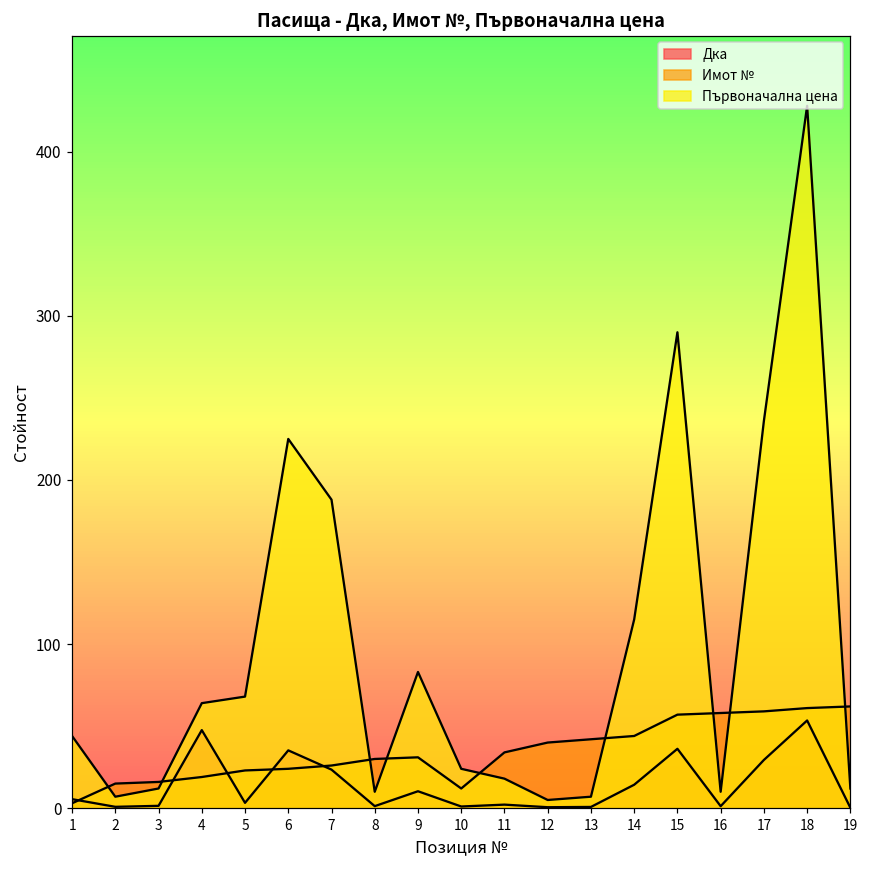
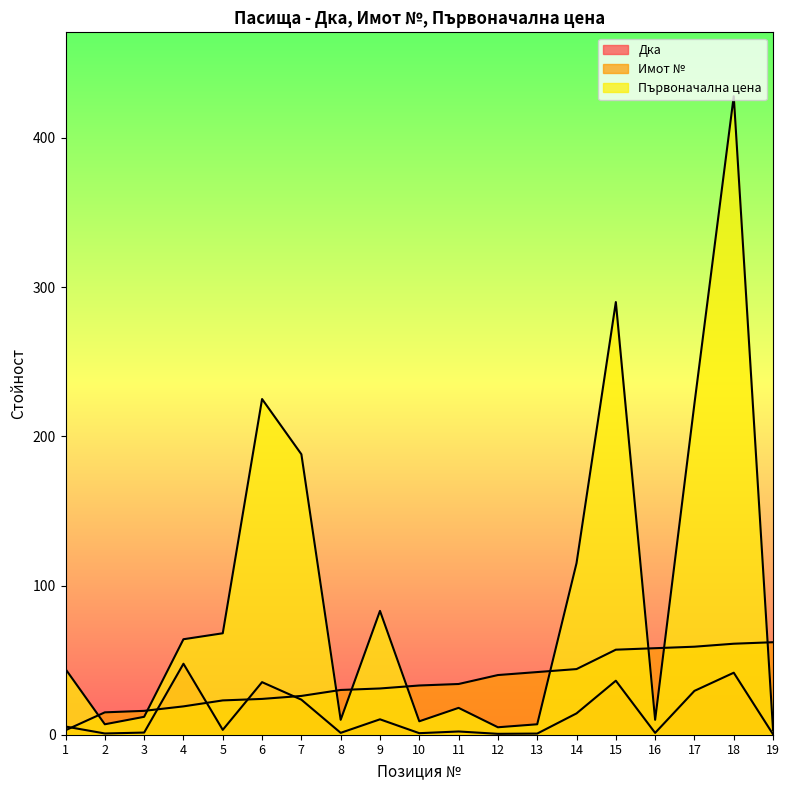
  {
    "Дка": {
      "1": 6,
      "2": 1,
      "3": 1,
      "4": 48,
      "5": 3,
      "6": 35,
      "7": 23,
      "8": 1,
      "9": 10,
      "10": 1,
      "11": 2,
      "12": 1,
      "13": 1,
      "14": 14,
      "15": 36,
      "16": 1,
      "17": 29,
-     "18": 53,
+     "18": 42,
      "19": 0
    },
    "Имот №": {
      "1": 3,
      "2": 15,
      "3": 16,
      "4": 19,
      "5": 23,
      "6": 24,
      "7": 26,
      "8": 30,
      "9": 31,
-     "10": 12,
+     "10": 33,
      "11": 34,
      "12": 40,
      "13": 42,
      "14": 44,
      "15": 57,
      "16": 58,
      "17": 59,
      "18": 61,
      "19": 62
    },
    "Първоначална цена": {
      "1": 44,
      "2": 7,
      "3": 12,
      "4": 64,
      "5": 68,
      "6": 225,
      "7": 188,
      "8": 10,
      "9": 83,
-     "10": 24,
+     "10": 9,
      "11": 18,
      "12": 5,
      "13": 7,
      "14": 115,
      "15": 290,
      "16": 10,
-     "17": 236,
-     "19": 12
+     "17": 222,
+     "19": 3
    }
  }
